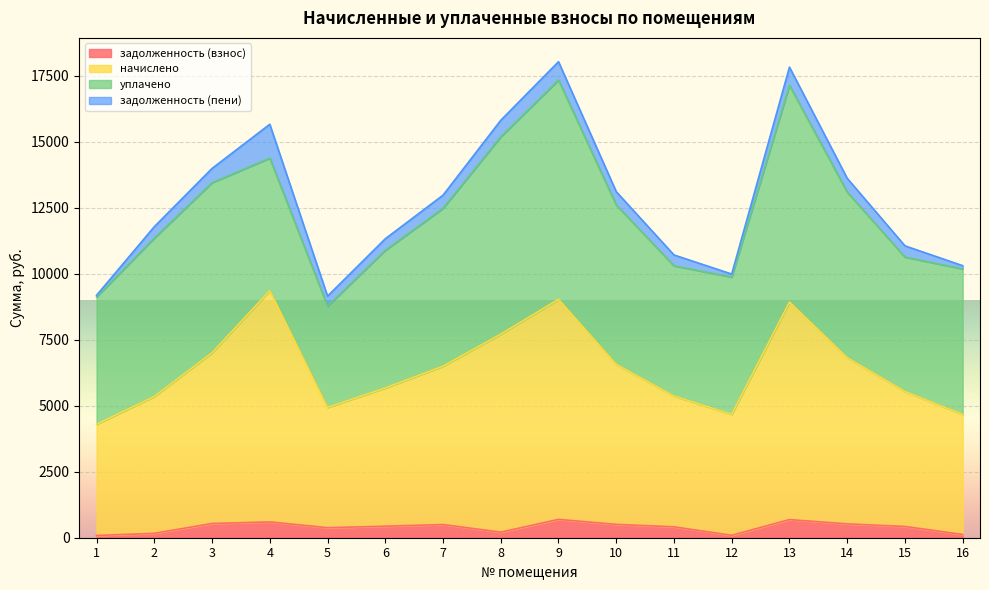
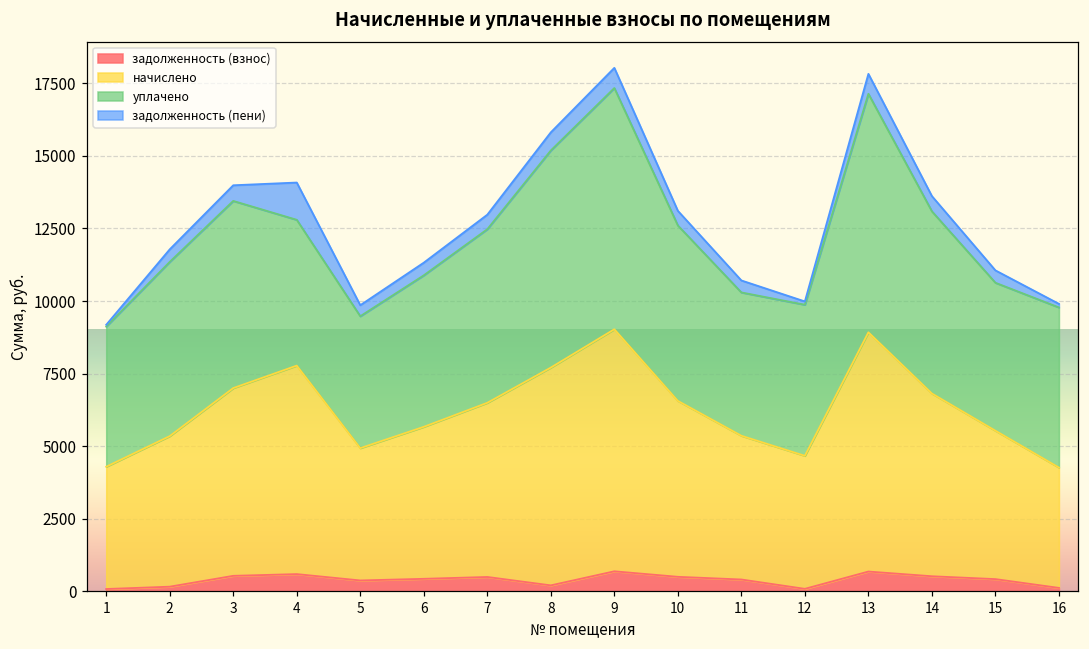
  {
    "задолженность (взнос)": {
      "1": 100,
      "2": 200,
      "3": 500,
      "4": 600,
      "5": 400,
      "6": 400,
      "7": 500,
      "8": 200,
      "9": 700,
      "10": 500,
      "11": 400,
      "12": 100,
      "13": 700,
      "14": 500,
      "15": 400,
      "16": 100
    },
    "начислено": {
      "1": 4200,
      "2": 5200,
      "3": 6500,
-     "4": 8800,
+     "4": 7200,
      "5": 4600,
      "6": 5200,
      "7": 6000,
      "8": 7500,
      "9": 8300,
      "10": 6100,
      "11": 4900,
      "12": 4600,
      "13": 8200,
      "14": 6300,
      "15": 5100,
-     "16": 4500
+     "16": 4100
    },
    "уплачено": {
      "2": 6000,
      "3": 6400,
      "4": 5000,
-     "5": 3800,
+     "5": 4500,
      "6": 5200,
      "7": 6000,
      "8": 7500,
      "9": 8300,
      "10": 6000,
      "11": 4900,
      "12": 5200,
      "13": 8200,
      "14": 6300,
      "15": 5100,
      "16": 5500
    },
    "задолженность (пени)": {
      "2": 400,
      "3": 500,
      "4": 1300,
      "5": 400,
      "6": 400,
      "7": 500,
      "8": 600,
      "9": 700,
      "10": 500,
      "11": 400,
      "12": 100,
      "13": 700,
      "14": 500,
      "15": 400,
      "16": 100
    }
  }
